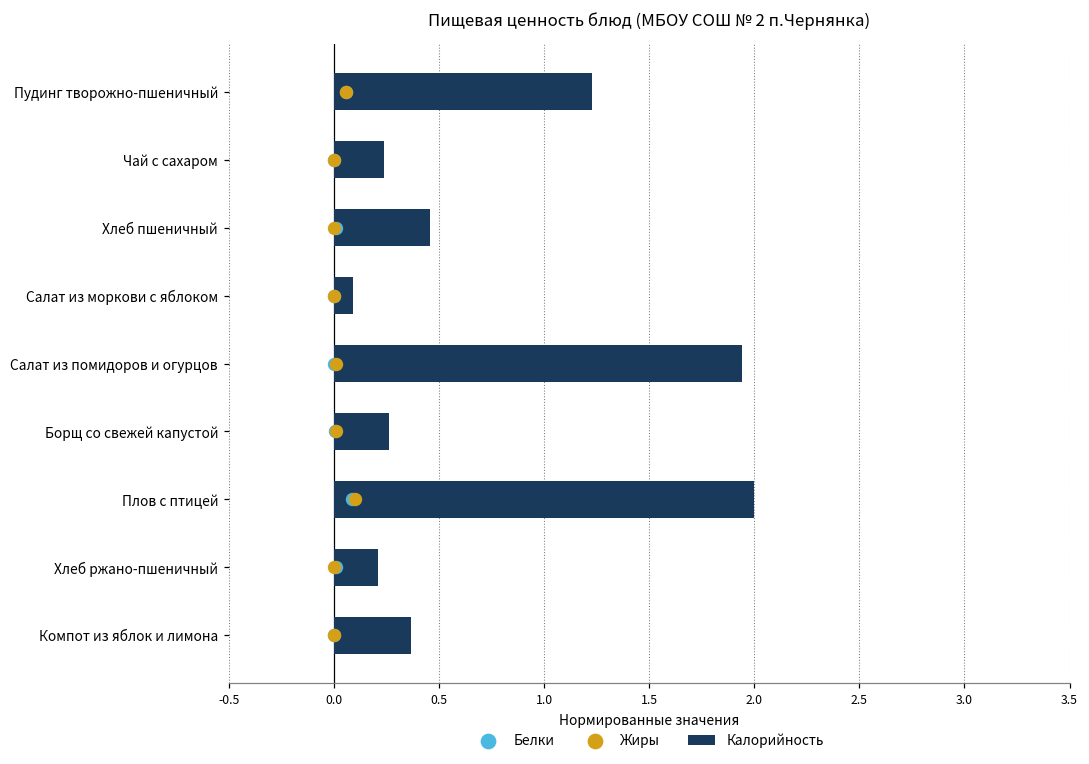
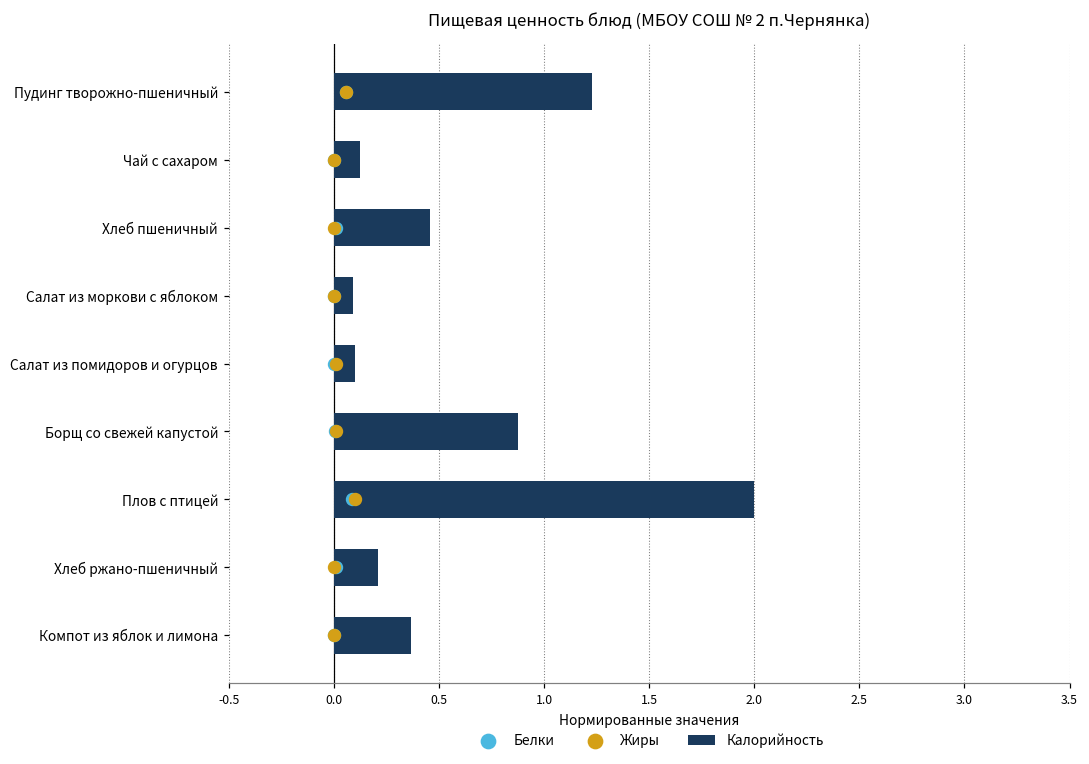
  {
    "Калорийность": {
      "Пудинг творожно-пшеничный": 1.23,
-     "Чай с сахаром": 0.24,
+     "Чай с сахаром": 0.13,
      "Хлеб пшеничный": 0.46,
      "Салат из моркови с яблоком": 0.09,
-     "Салат из помидоров и огурцов": 1.94,
-     "Борщ со свежей капустой": 0.26,
+     "Салат из помидоров и огурцов": 0.10,
+     "Борщ со свежей капустой": 0.88,
      "Плов с птицей": 2.00,
      "Хлеб ржано-пшеничный": 0.21,
      "Компот из яблок и лимона": 0.37
    }
  }
